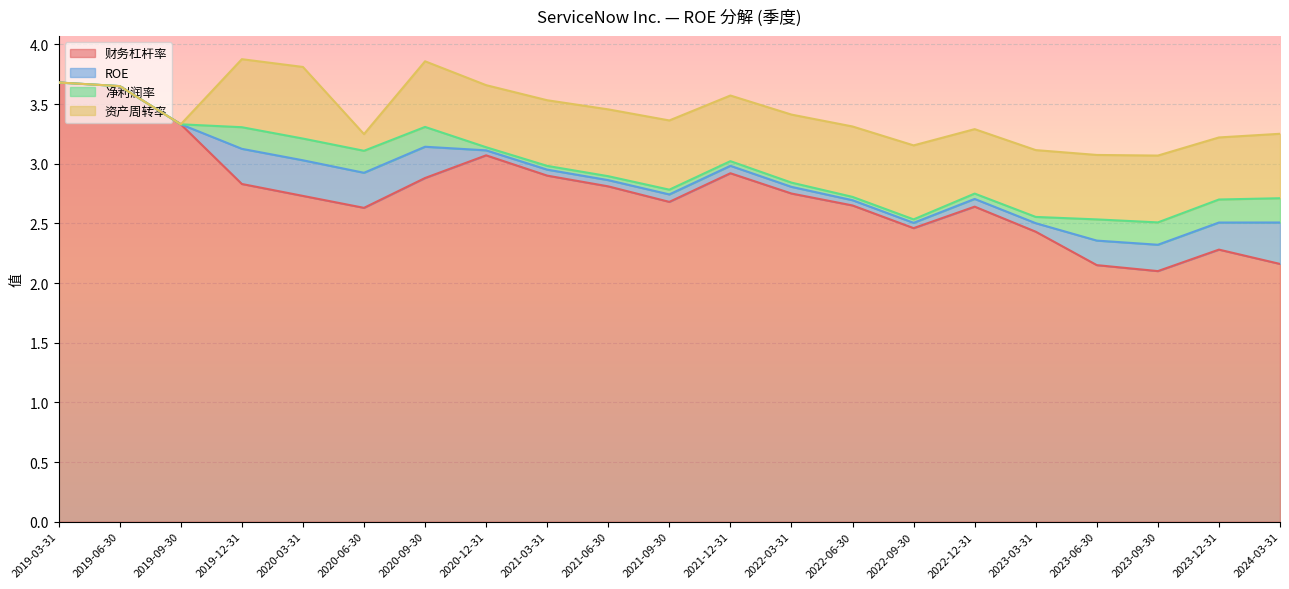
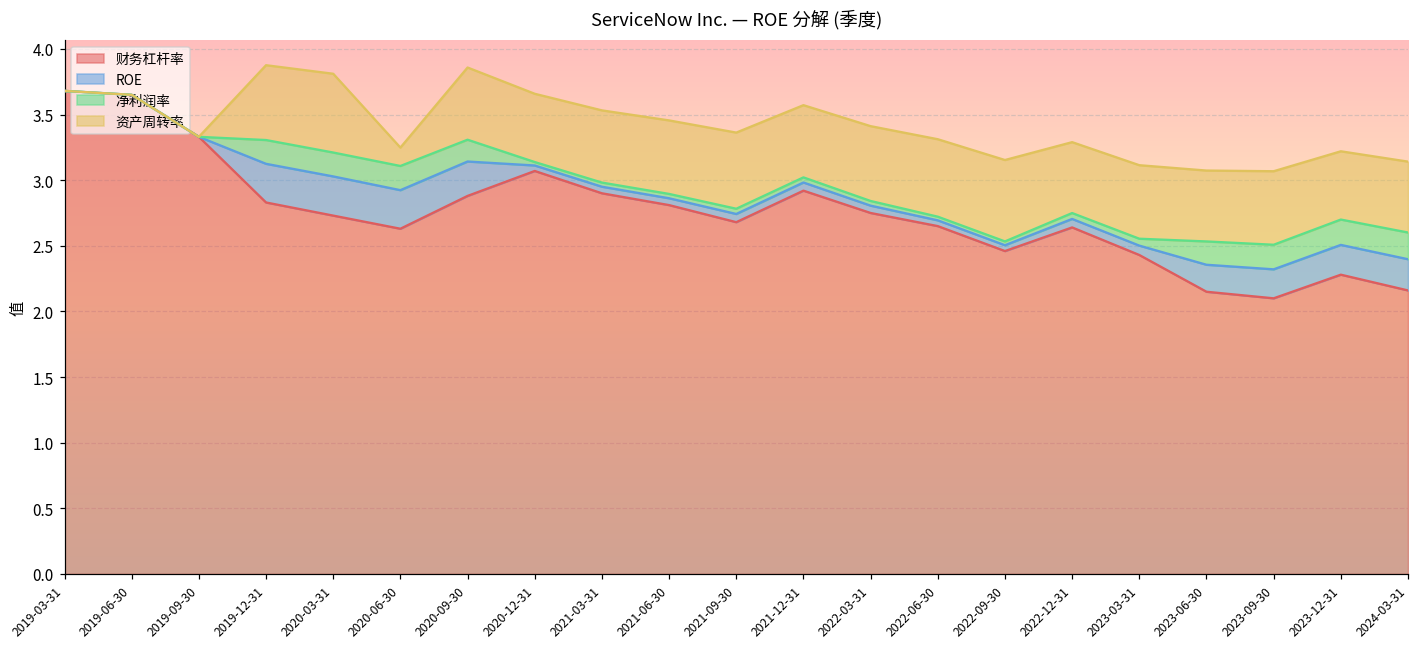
  {
    "财务杠杆率": {
      "2019-12-31": 2.83,
      "2020-03-31": 2.73,
      "2020-06-30": 2.63,
      "2020-09-30": 2.88,
      "2020-12-31": 3.07,
      "2021-03-31": 2.90,
      "2021-06-30": 2.81,
      "2021-09-30": 2.68,
      "2021-12-31": 2.92,
      "2022-03-31": 2.75,
      "2022-06-30": 2.65,
      "2022-09-30": 2.46,
      "2022-12-31": 2.64,
      "2023-03-31": 2.43,
      "2023-06-30": 2.15,
      "2023-09-30": 2.10,
      "2023-12-31": 2.28,
      "2024-03-31": 2.16
    },
    "ROE": {
      "2019-12-31": 0.29,
      "2020-03-31": 0.30,
      "2020-06-30": 0.29,
      "2020-09-30": 0.26,
      "2020-12-31": 0.04,
      "2021-03-31": 0.05,
      "2021-06-30": 0.05,
      "2021-09-30": 0.06,
      "2021-12-31": 0.06,
      "2022-03-31": 0.06,
      "2022-06-30": 0.04,
      "2022-09-30": 0.04,
      "2022-12-31": 0.06,
      "2023-03-31": 0.07,
      "2023-06-30": 0.21,
      "2023-09-30": 0.22,
      "2023-12-31": 0.23,
-     "2024-03-31": 0.35
+     "2024-03-31": 0.24
    },
    "净利润率": {
      "2019-12-31": 0.18,
      "2020-03-31": 0.18,
      "2020-06-30": 0.18,
      "2020-09-30": 0.17,
      "2020-12-31": 0.03,
      "2021-03-31": 0.03,
      "2021-06-30": 0.03,
      "2021-09-30": 0.04,
      "2021-12-31": 0.04,
      "2022-03-31": 0.04,
      "2022-06-30": 0.03,
      "2022-09-30": 0.03,
      "2022-12-31": 0.04,
      "2023-03-31": 0.05,
      "2023-06-30": 0.18,
      "2023-09-30": 0.19,
      "2023-12-31": 0.19,
      "2024-03-31": 0.20
    },
    "资产周转率": {
      "2019-12-31": 0.57,
      "2020-03-31": 0.60,
      "2020-06-30": 0.14,
      "2020-09-30": 0.55,
      "2020-12-31": 0.52,
      "2021-03-31": 0.55,
      "2021-06-30": 0.56,
      "2021-09-30": 0.58,
      "2021-12-31": 0.55,
      "2022-03-31": 0.57,
      "2022-06-30": 0.59,
      "2022-09-30": 0.62,
      "2022-12-31": 0.54,
      "2023-03-31": 0.56,
      "2023-06-30": 0.54,
      "2023-09-30": 0.56,
      "2023-12-31": 0.52,
      "2024-03-31": 0.54
    }
  }
